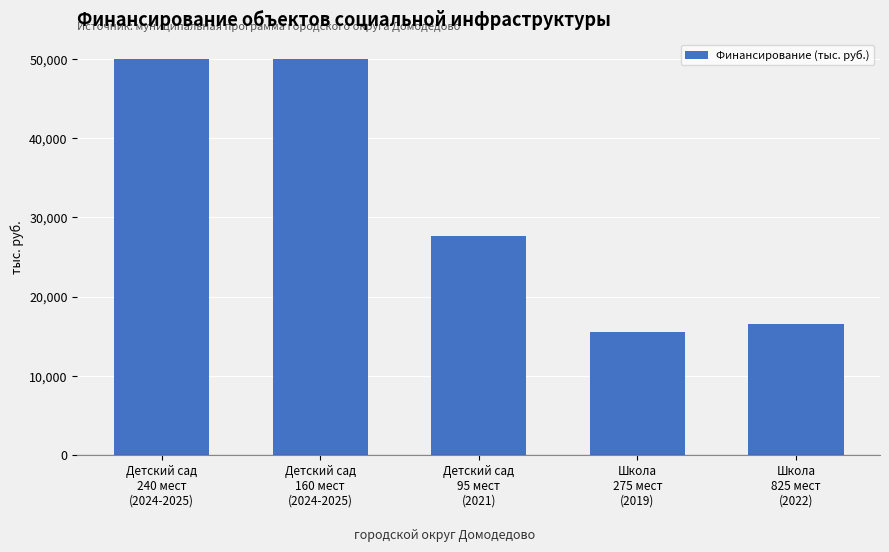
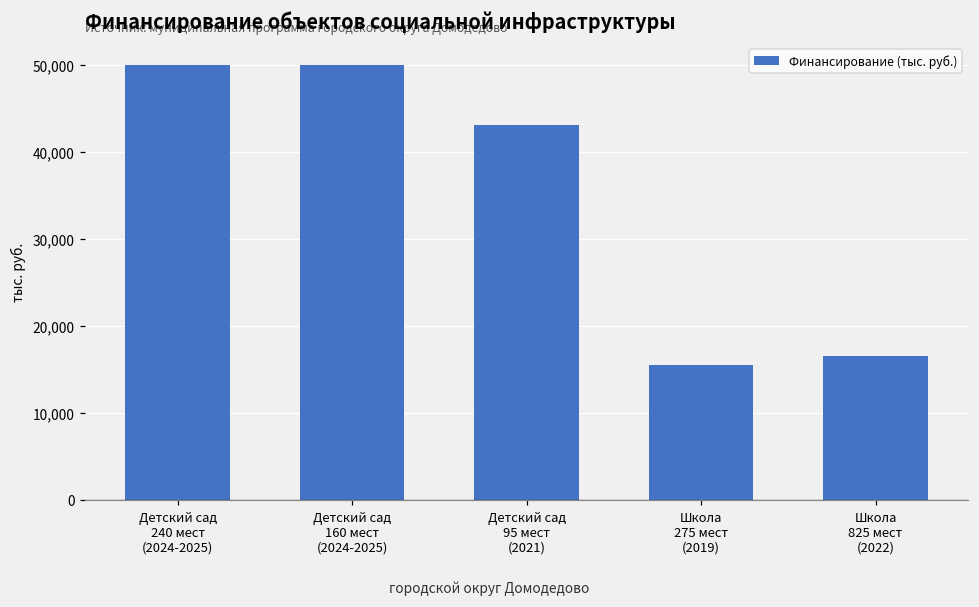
  {
    "Детский сад 240 мест (2024-2025)": "50,000",
    "Детский сад 160 мест (2024-2025)": "50,000",
-   "Детский сад 95 мест (2021)": "28,000",
+   "Детский сад 95 мест (2021)": "43,000",
    "Школа 275 мест (2019)": "16,000",
    "Школа 825 мест (2022)": "17,000"
  }
